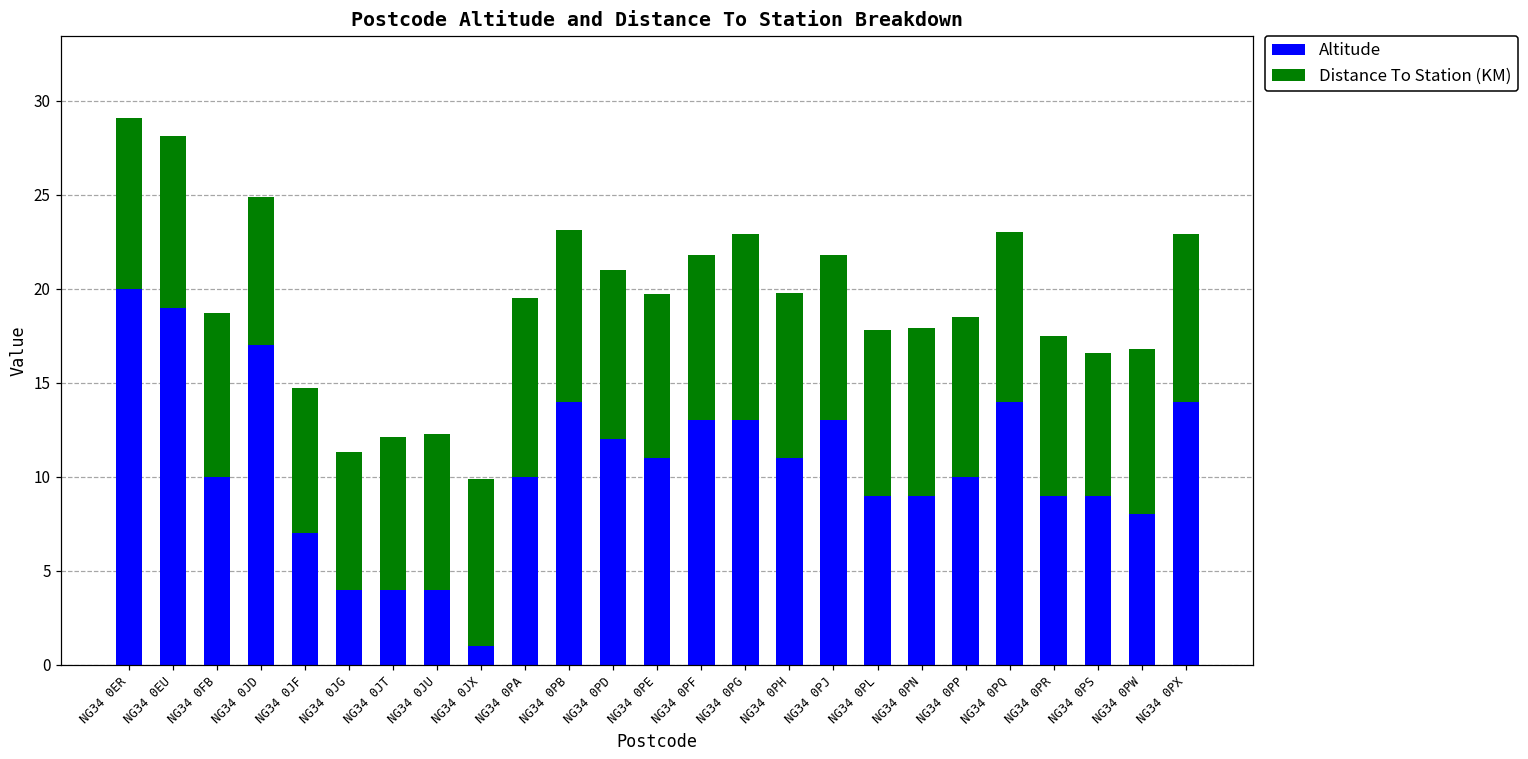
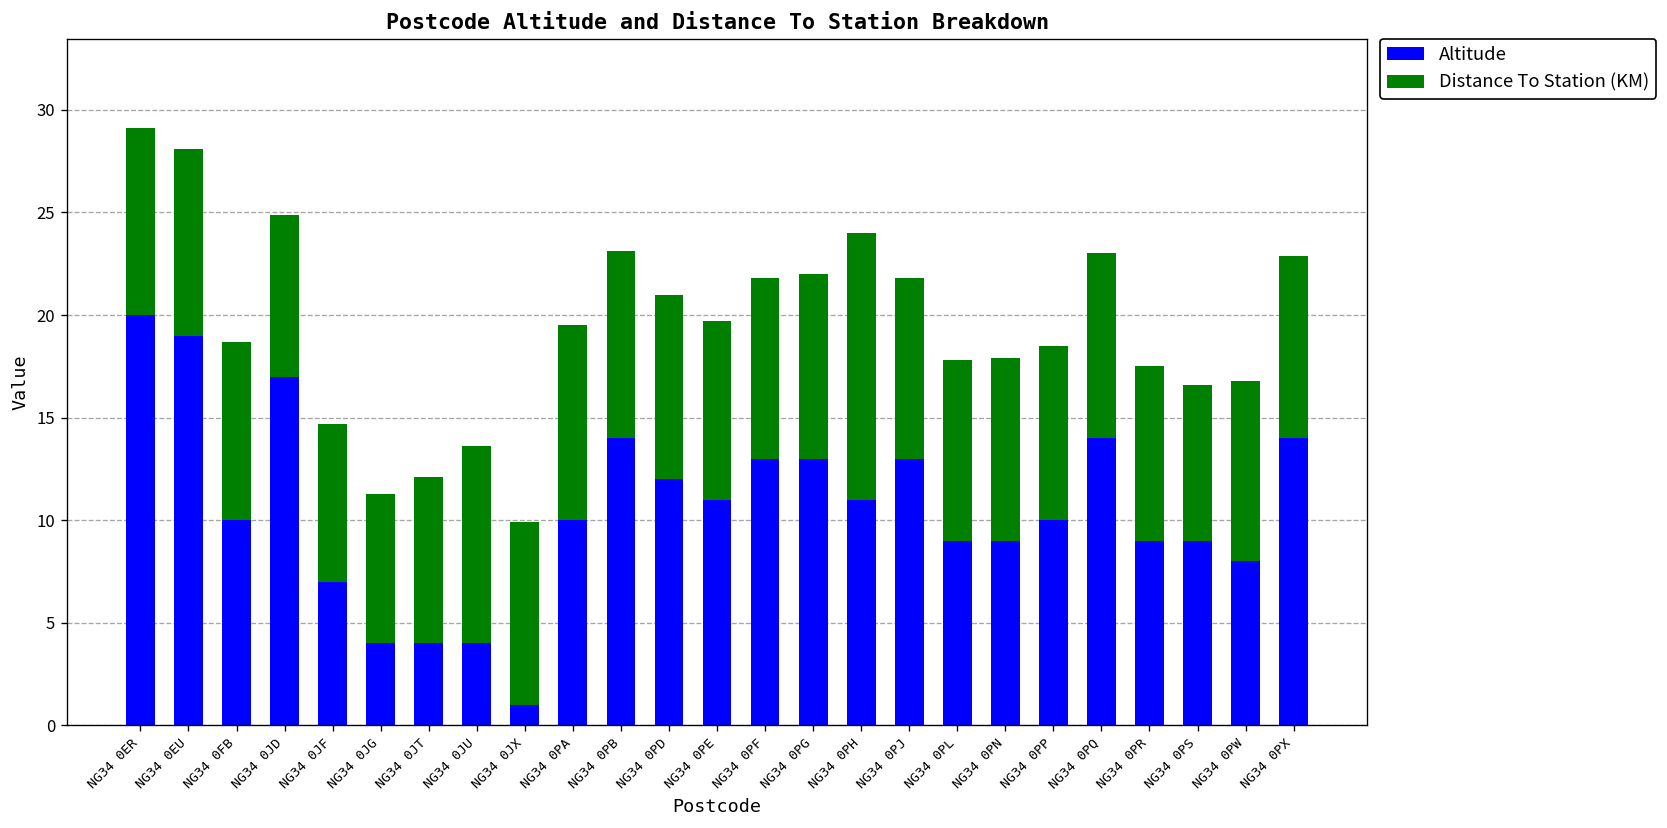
  {
    "Altitude": {
      "NG34 0ER": 20.0,
      "NG34 0EU": 19.0,
      "NG34 0FB": 10.0,
      "NG34 0JD": 17.0,
      "NG34 0JF": 7.0,
      "NG34 0JG": 4.0,
      "NG34 0JT": 4.0,
      "NG34 0JU": 4.0,
      "NG34 0JX": 1.0,
      "NG34 0PA": 10.0,
      "NG34 0PB": 14.0,
      "NG34 0PD": 12.0,
      "NG34 0PE": 11.0,
      "NG34 0PF": 13.0,
      "NG34 0PG": 13.0,
      "NG34 0PH": 11.0,
      "NG34 0PJ": 13.0,
      "NG34 0PL": 9.0,
      "NG34 0PN": 9.0,
      "NG34 0PP": 10.0,
      "NG34 0PQ": 14.0,
      "NG34 0PR": 9.0,
      "NG34 0PS": 9.0,
      "NG34 0PW": 8.0,
      "NG34 0PX": 14.0
    },
    "Distance To Station (KM)": {
      "NG34 0ER": 9.1,
      "NG34 0EU": 9.1,
      "NG34 0FB": 8.7,
      "NG34 0JD": 7.9,
      "NG34 0JF": 7.7,
      "NG34 0JG": 7.3,
      "NG34 0JT": 8.1,
-     "NG34 0JU": 8.3,
+     "NG34 0JU": 9.6,
      "NG34 0JX": 8.9,
      "NG34 0PA": 9.5,
      "NG34 0PB": 9.1,
      "NG34 0PD": 9.0,
      "NG34 0PE": 8.7,
      "NG34 0PF": 8.8,
-     "NG34 0PG": 9.9,
-     "NG34 0PH": 8.8,
+     "NG34 0PG": 9.0,
+     "NG34 0PH": 13.0,
      "NG34 0PJ": 8.8,
      "NG34 0PL": 8.8,
      "NG34 0PN": 8.9,
      "NG34 0PP": 8.5,
      "NG34 0PQ": 9.0,
      "NG34 0PR": 8.5,
      "NG34 0PS": 7.6,
      "NG34 0PW": 8.8,
      "NG34 0PX": 8.9
    }
  }
